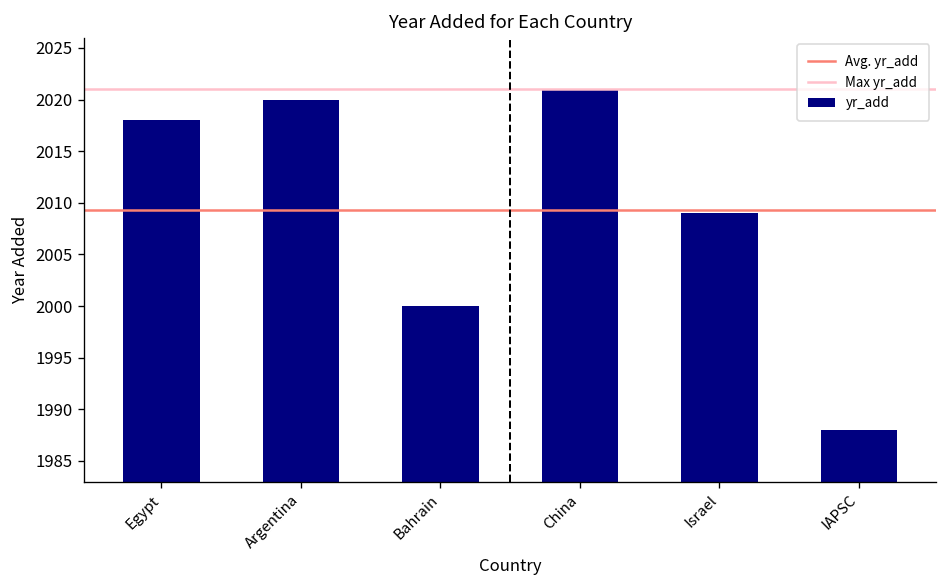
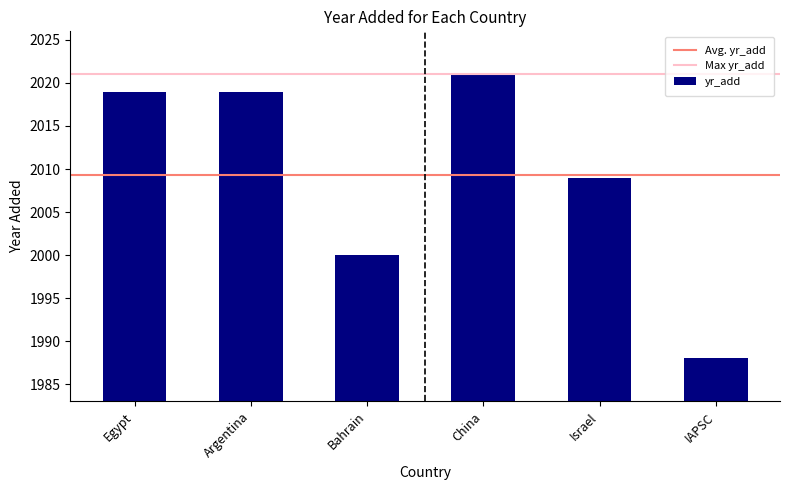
  {
-   "Egypt": 2018,
-   "Argentina": 2020,
+   "Egypt": 2019,
+   "Argentina": 2019,
    "Bahrain": 2000,
    "China": 2021,
    "Israel": 2009,
    "IAPSC": 1988
  }
